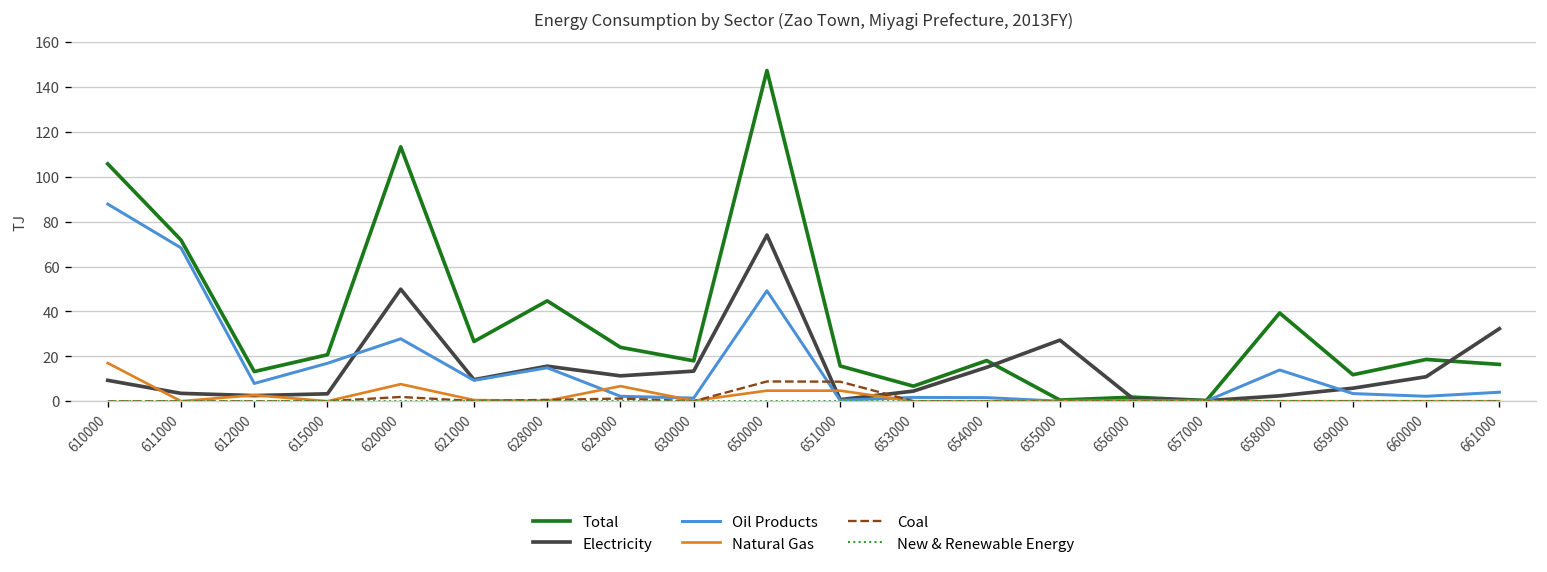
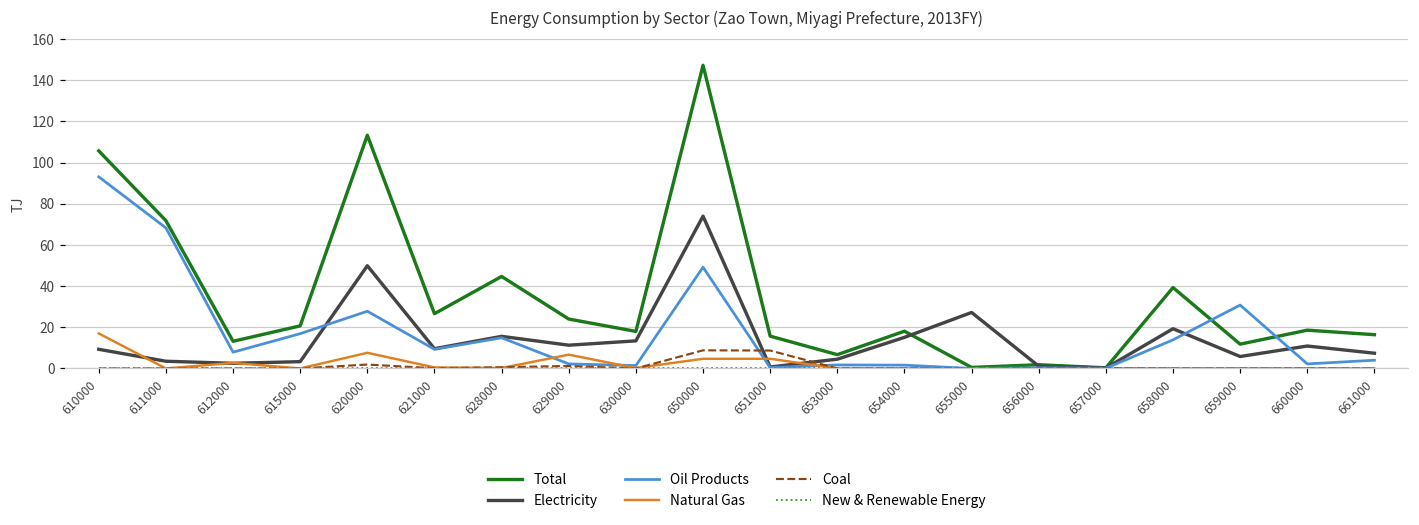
  {
    "Electricity": {
      "610000": 9,
      "611000": 4,
      "615000": 3,
      "620000": 50,
      "629000": 11,
      "630000": 13,
      "650000": 74,
      "653000": 5,
      "654000": 15,
      "655000": 27,
-     "658000": 2,
+     "658000": 19,
      "659000": 6,
      "660000": 11,
-     "661000": 32
+     "661000": 7
    },
    "Oil Products": {
-     "610000": 88,
+     "610000": 93,
      "611000": 68,
      "612000": 8,
      "615000": 17,
      "620000": 28,
      "650000": 49,
      "653000": 2,
      "654000": 2,
      "658000": 14,
-     "659000": 3,
+     "659000": 31,
      "660000": 2,
      "661000": 4
    },
    "Natural Gas": {
      "610000": 17,
      "620000": 8,
      "629000": 7,
      "650000": 5,
      "651000": 5
    },
    "Coal": {
      "620000": 2,
      "650000": 9,
      "651000": 9
    }
  }
